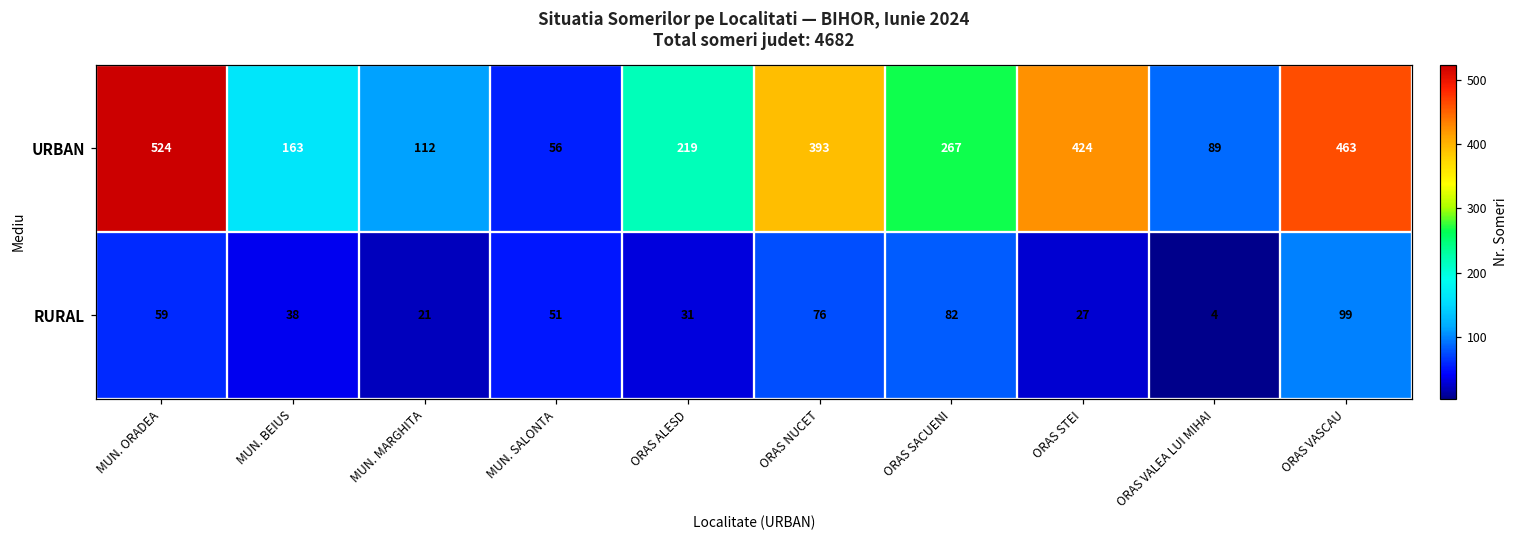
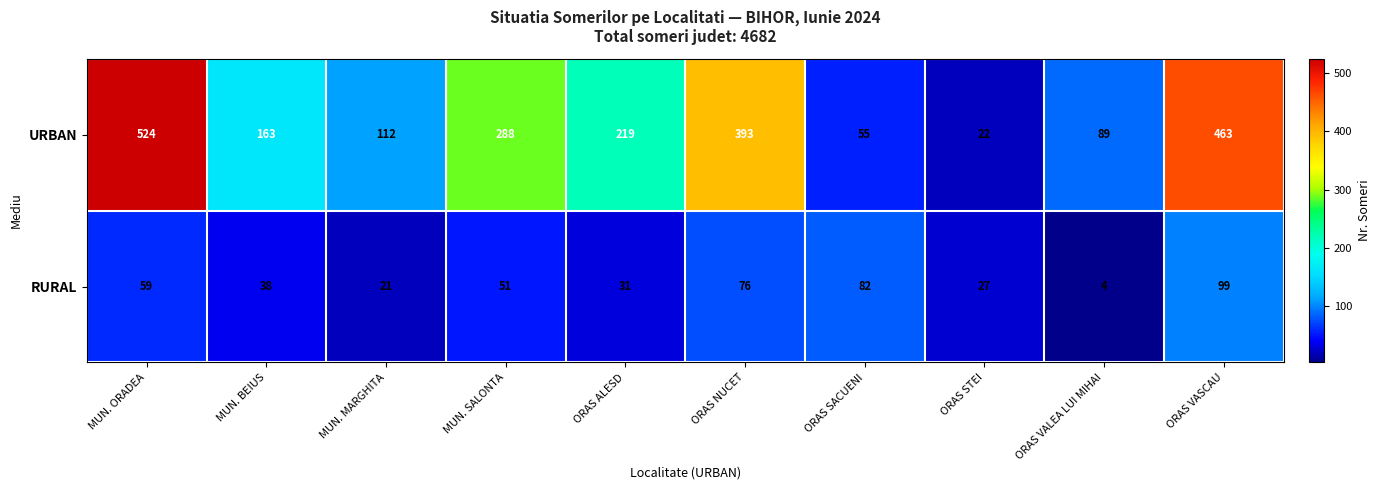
  {
    "URBAN": {
      "MUN. ORADEA": 524,
      "MUN. BEIUS": 163,
      "MUN. MARGHITA": 112,
-     "MUN. SALONTA": 56,
+     "MUN. SALONTA": 288,
      "ORAS ALESD": 219,
      "ORAS NUCET": 393,
-     "ORAS SACUENI": 267,
-     "ORAS STEI": 424,
+     "ORAS SACUENI": 55,
+     "ORAS STEI": 22,
      "ORAS VALEA LUI MIHAI": 89,
      "ORAS VASCAU": 463
    },
    "RURAL": {
      "MUN. ORADEA": 59,
      "MUN. BEIUS": 38,
      "MUN. MARGHITA": 21,
      "MUN. SALONTA": 51,
      "ORAS ALESD": 31,
      "ORAS NUCET": 76,
      "ORAS SACUENI": 82,
      "ORAS STEI": 27,
      "ORAS VALEA LUI MIHAI": 4,
      "ORAS VASCAU": 99
    }
  }
